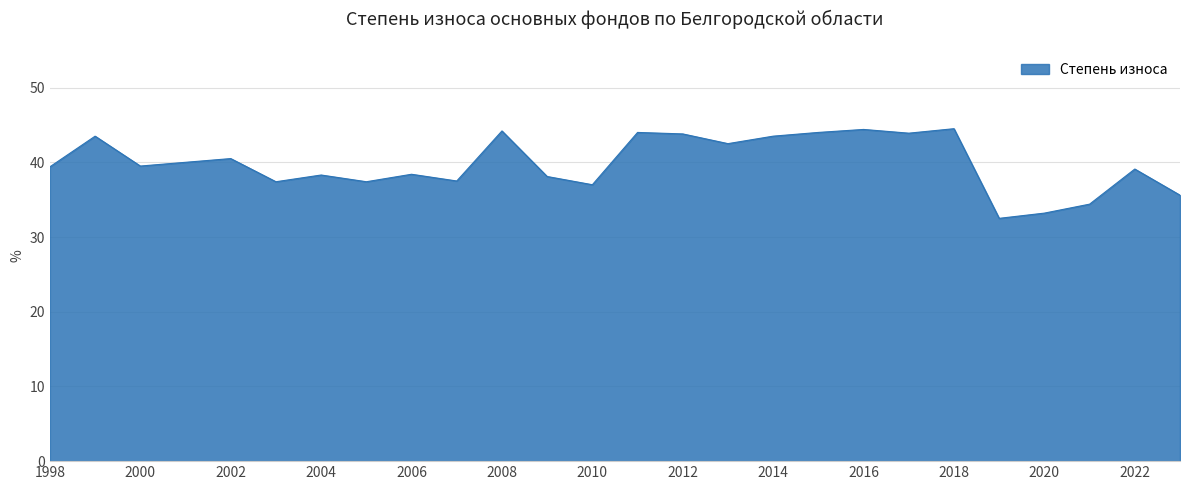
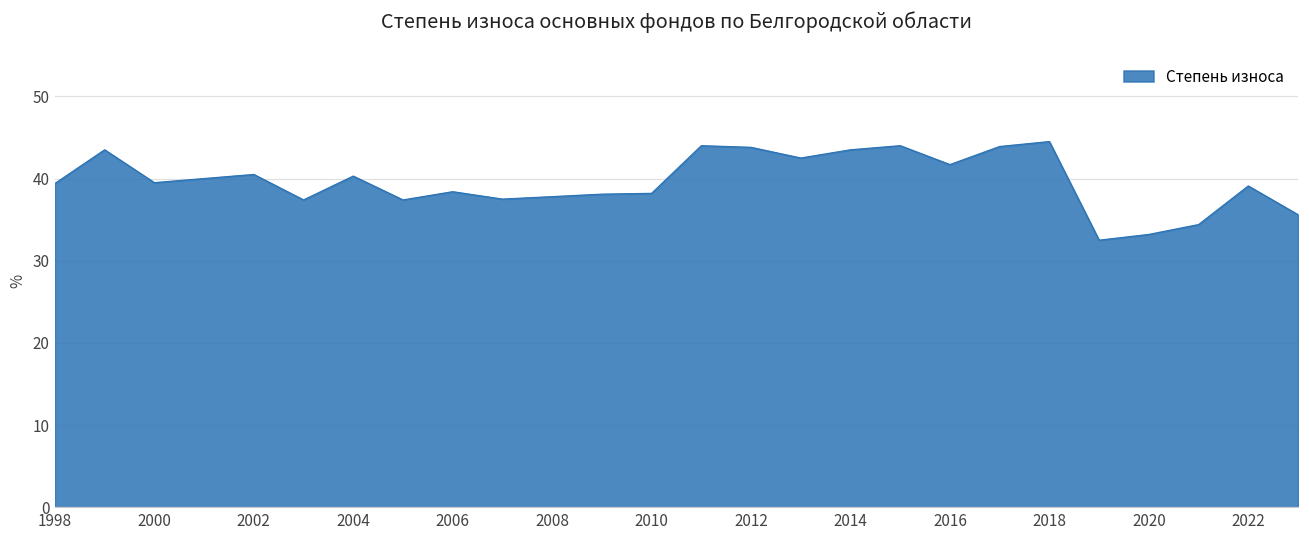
  {
    "1998": 39,
    "2000": 40,
    "2002": 41,
-   "2004": 38,
+   "2004": 40,
    "2006": 38,
-   "2008": 44,
-   "2010": 37,
+   "2008": 38,
+   "2010": 38,
    "2012": 44,
    "2014": 44,
-   "2016": 44,
+   "2016": 42,
    "2018": 45,
    "2020": 33,
    "2022": 39
  }
